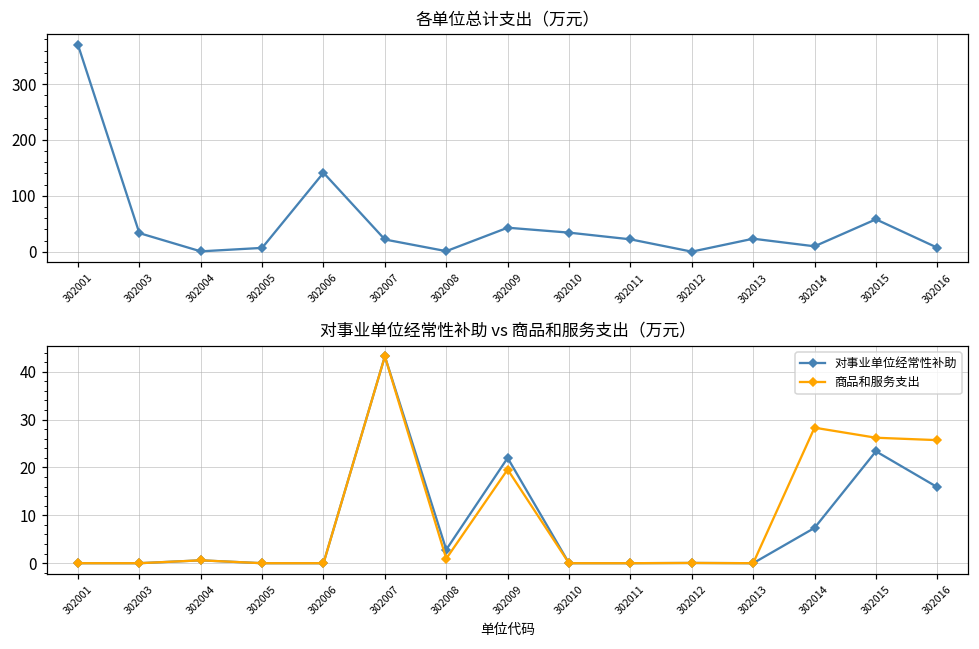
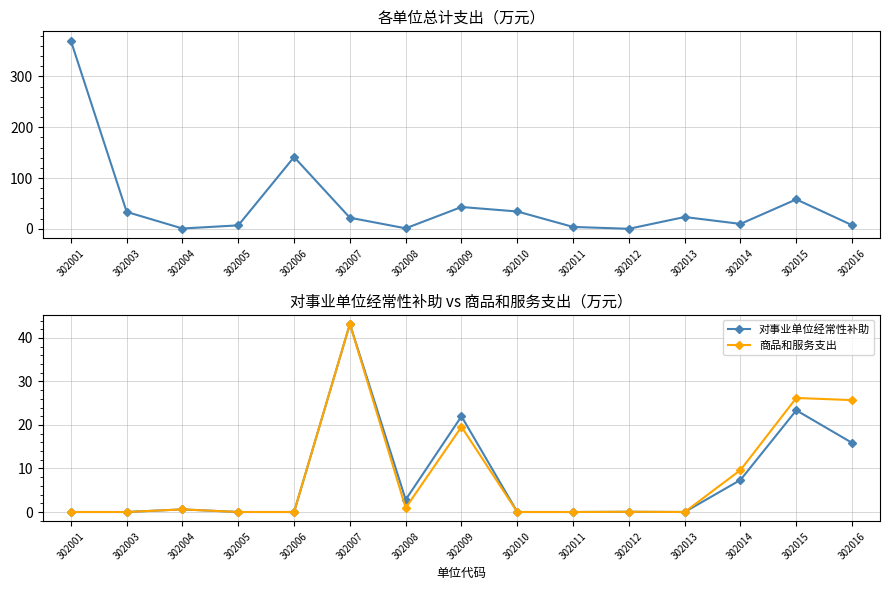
  {
    "各单位总计支出（万元）": {
      "302001": 370,
      "302003": 30,
      "302004": 0,
      "302005": 10,
      "302006": 140,
      "302007": 20,
      "302008": 0,
      "302009": 40,
      "302010": 30,
-     "302011": 20,
+     "302011": 0,
      "302012": 0,
      "302013": 20,
      "302014": 10,
      "302015": 60,
      "302016": 10
    },
    "对事业单位经常性补助 vs 商品和服务支出（万元）": {
      "对事业单位经常性补助": {
        "302008": 3,
        "302009": 22,
        "302014": 7,
        "302015": 23,
        "302016": 16
      },
      "商品和服务支出": {
        "302008": 1,
        "302009": 20,
-       "302014": 28,
+       "302014": 10,
        "302015": 26,
        "302016": 26
      }
    }
  }
